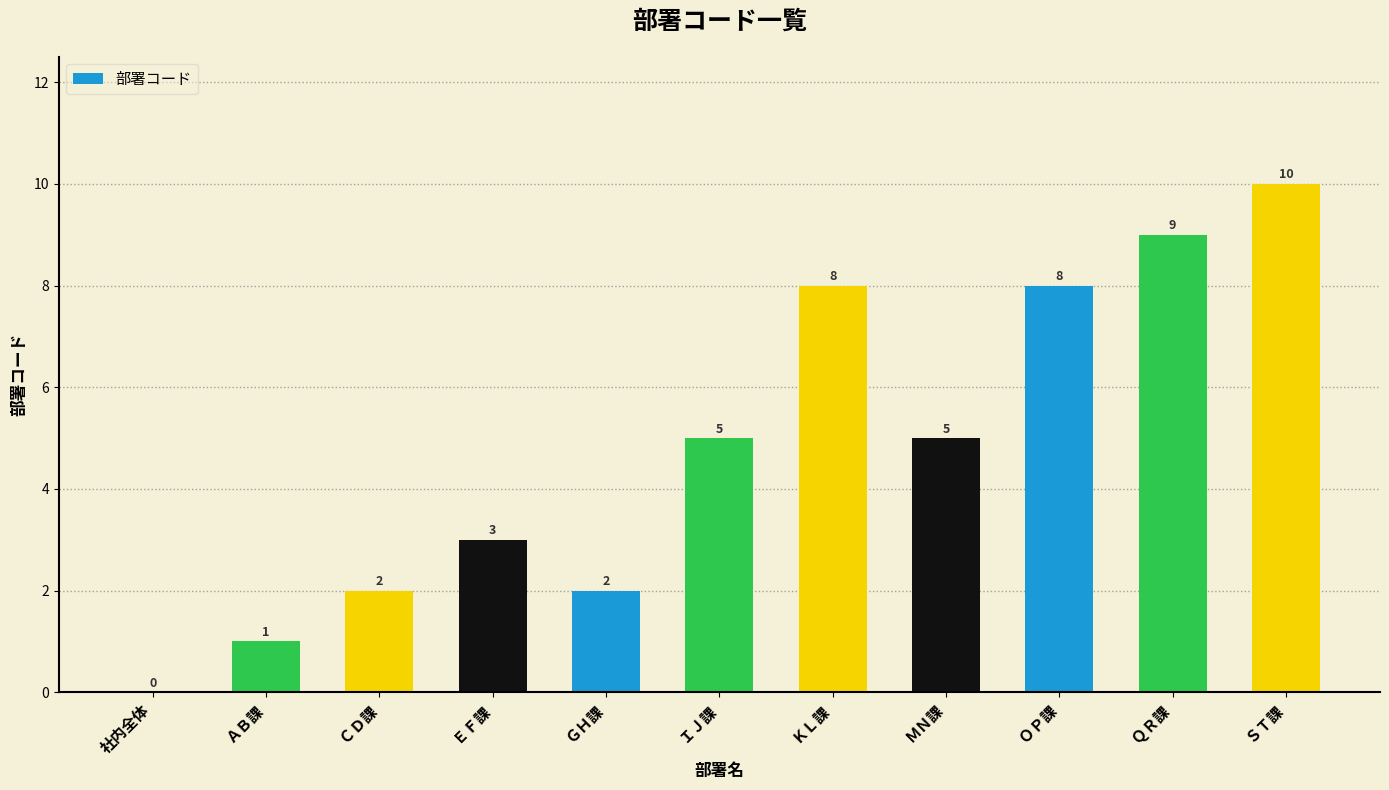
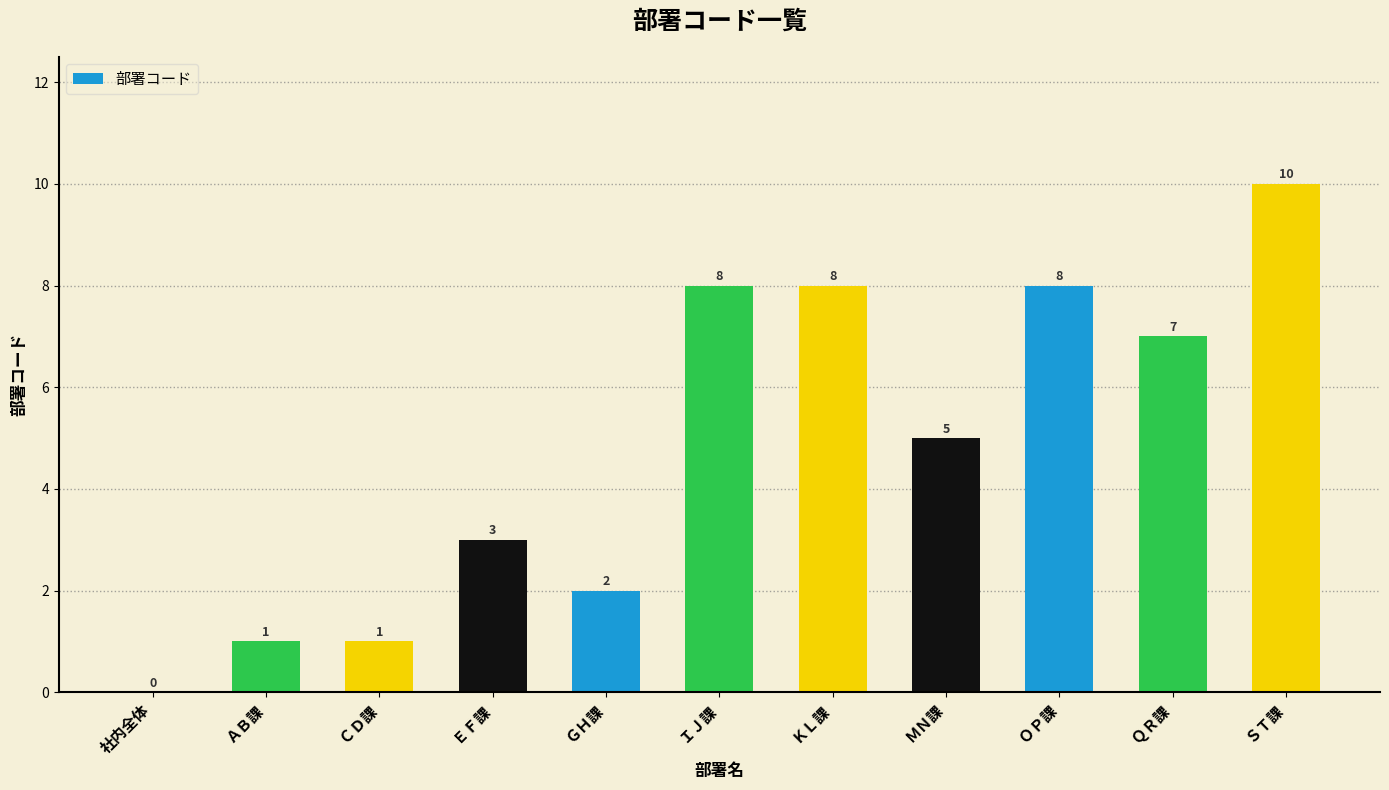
  {
    "社内全体": 0,
    "ＡＢ課": 1,
-   "ＣＤ課": 2,
+   "ＣＤ課": 1,
    "ＥＦ課": 3,
    "ＧＨ課": 2,
-   "ＩＪ課": 5,
+   "ＩＪ課": 8,
    "ＫＬ課": 8,
    "ＭＮ課": 5,
    "ＯＰ課": 8,
-   "ＱＲ課": 9,
+   "ＱＲ課": 7,
    "ＳＴ課": 10
  }
